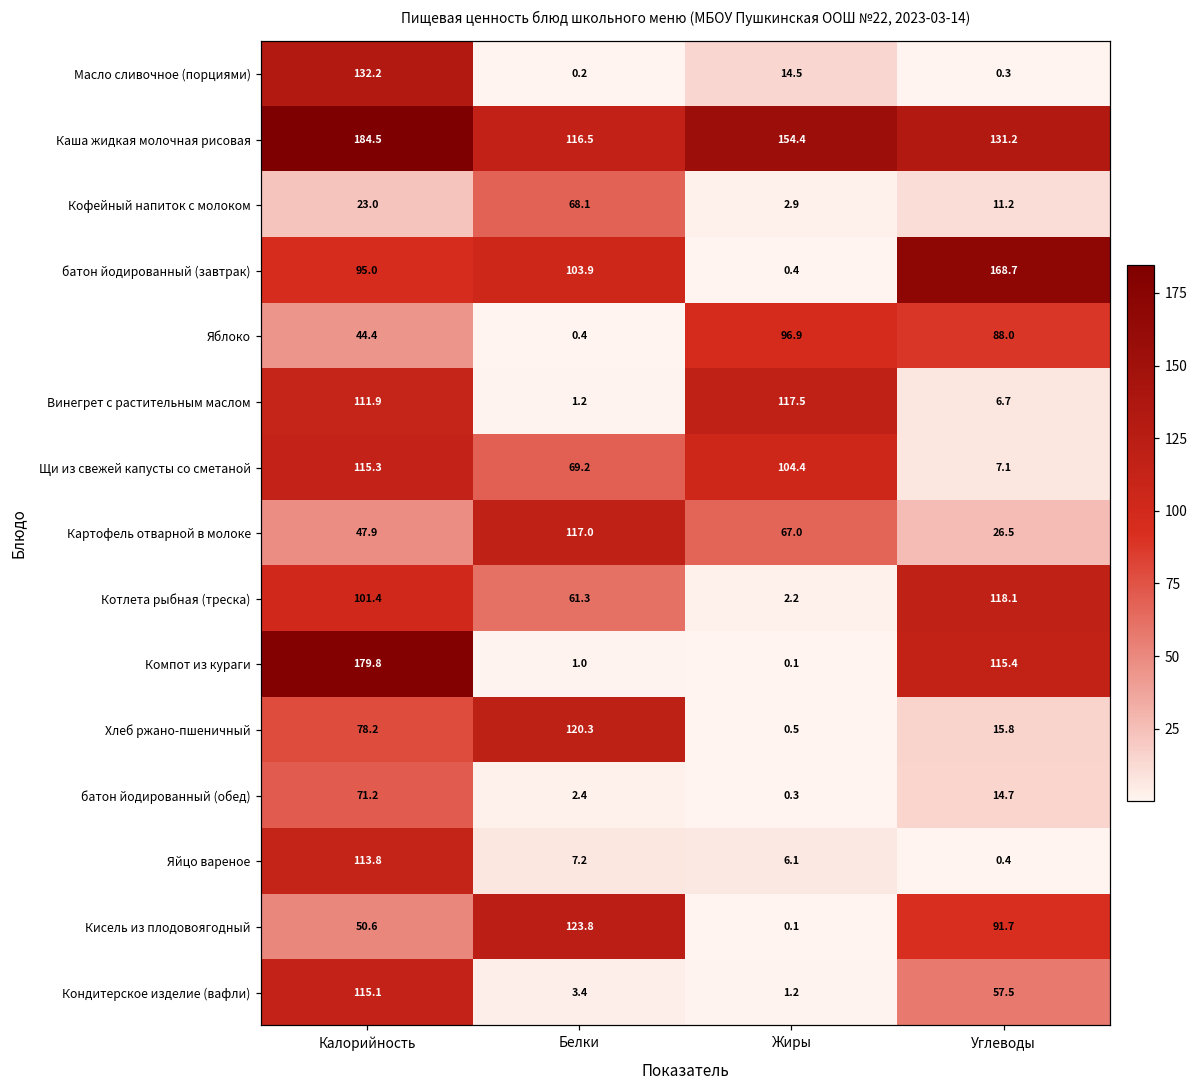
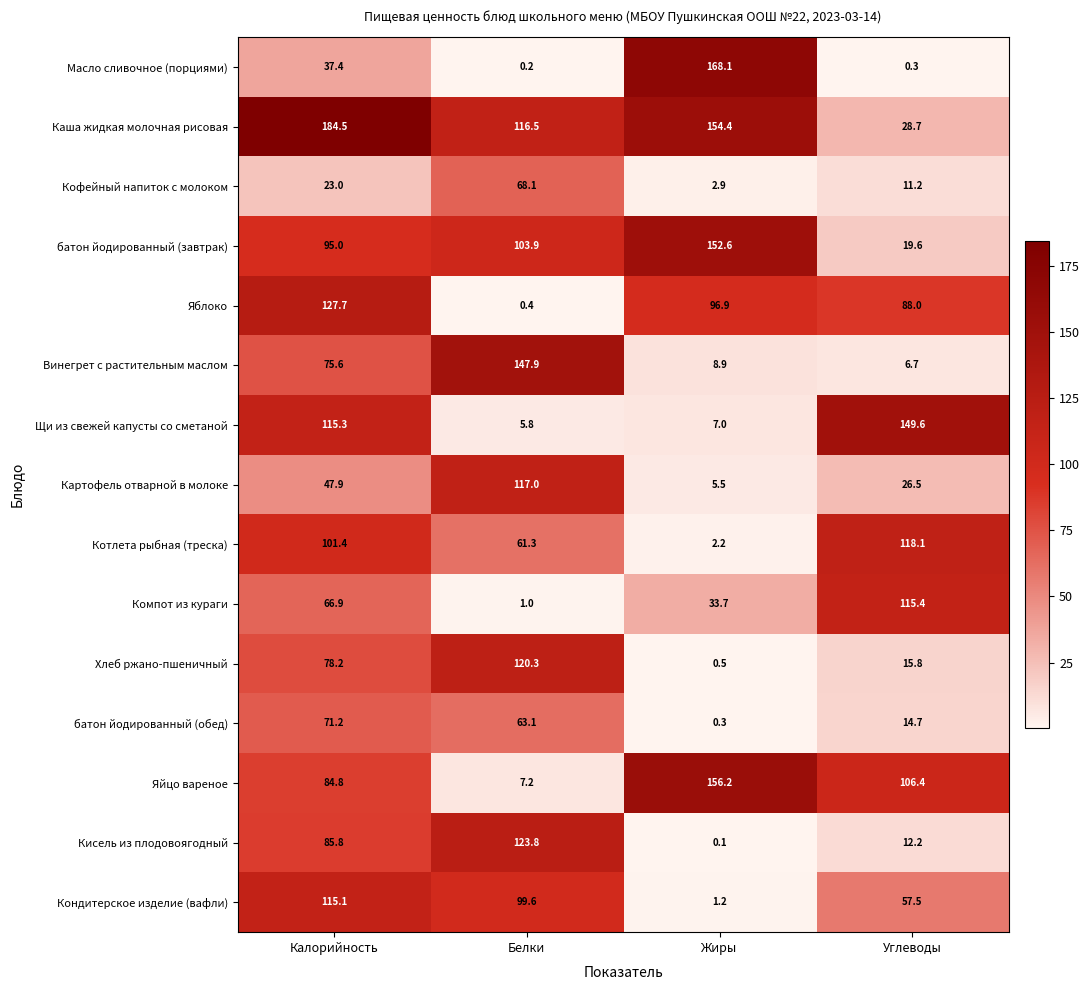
  {
    "Масло сливочное (порциями)": {
-     "Калорийность": 132.2,
+     "Калорийность": 37.4,
      "Белки": 0.2,
-     "Жиры": 14.5,
+     "Жиры": 168.1,
      "Углеводы": 0.3
    },
    "Каша жидкая молочная рисовая": {
      "Калорийность": 184.5,
      "Белки": 116.5,
      "Жиры": 154.4,
-     "Углеводы": 131.2
+     "Углеводы": 28.7
    },
    "Кофейный напиток с молоком": {
      "Калорийность": 23.0,
      "Белки": 68.1,
      "Жиры": 2.9,
      "Углеводы": 11.2
    },
    "батон йодированный (завтрак)": {
      "Калорийность": 95.0,
      "Белки": 103.9,
-     "Жиры": 0.4,
-     "Углеводы": 168.7
+     "Жиры": 152.6,
+     "Углеводы": 19.6
    },
    "Яблоко": {
-     "Калорийность": 44.4,
+     "Калорийность": 127.7,
      "Белки": 0.4,
      "Жиры": 96.9,
      "Углеводы": 88.0
    },
    "Винегрет с растительным маслом": {
-     "Калорийность": 111.9,
-     "Белки": 1.2,
-     "Жиры": 117.5,
+     "Калорийность": 75.6,
+     "Белки": 147.9,
+     "Жиры": 8.9,
      "Углеводы": 6.7
    },
    "Щи из свежей капусты со сметаной": {
      "Калорийность": 115.3,
-     "Белки": 69.2,
-     "Жиры": 104.4,
-     "Углеводы": 7.1
+     "Белки": 5.8,
+     "Жиры": 7.0,
+     "Углеводы": 149.6
    },
    "Картофель отварной в молоке": {
      "Калорийность": 47.9,
      "Белки": 117.0,
-     "Жиры": 67.0,
+     "Жиры": 5.5,
      "Углеводы": 26.5
    },
    "Котлета рыбная (треска)": {
      "Калорийность": 101.4,
      "Белки": 61.3,
      "Жиры": 2.2,
      "Углеводы": 118.1
    },
    "Компот из кураги": {
-     "Калорийность": 179.8,
+     "Калорийность": 66.9,
      "Белки": 1.0,
-     "Жиры": 0.1,
+     "Жиры": 33.7,
      "Углеводы": 115.4
    },
    "Хлеб ржано-пшеничный": {
      "Калорийность": 78.2,
      "Белки": 120.3,
      "Жиры": 0.5,
      "Углеводы": 15.8
    },
    "батон йодированный (обед)": {
      "Калорийность": 71.2,
-     "Белки": 2.4,
+     "Белки": 63.1,
      "Жиры": 0.3,
      "Углеводы": 14.7
    },
    "Яйцо вареное": {
-     "Калорийность": 113.8,
+     "Калорийность": 84.8,
      "Белки": 7.2,
-     "Жиры": 6.1,
-     "Углеводы": 0.4
+     "Жиры": 156.2,
+     "Углеводы": 106.4
    },
    "Кисель из плодовоягодный": {
-     "Калорийность": 50.6,
+     "Калорийность": 85.8,
      "Белки": 123.8,
      "Жиры": 0.1,
-     "Углеводы": 91.7
+     "Углеводы": 12.2
    },
    "Кондитерское изделие (вафли)": {
      "Калорийность": 115.1,
-     "Белки": 3.4,
+     "Белки": 99.6,
      "Жиры": 1.2,
      "Углеводы": 57.5
    }
  }
